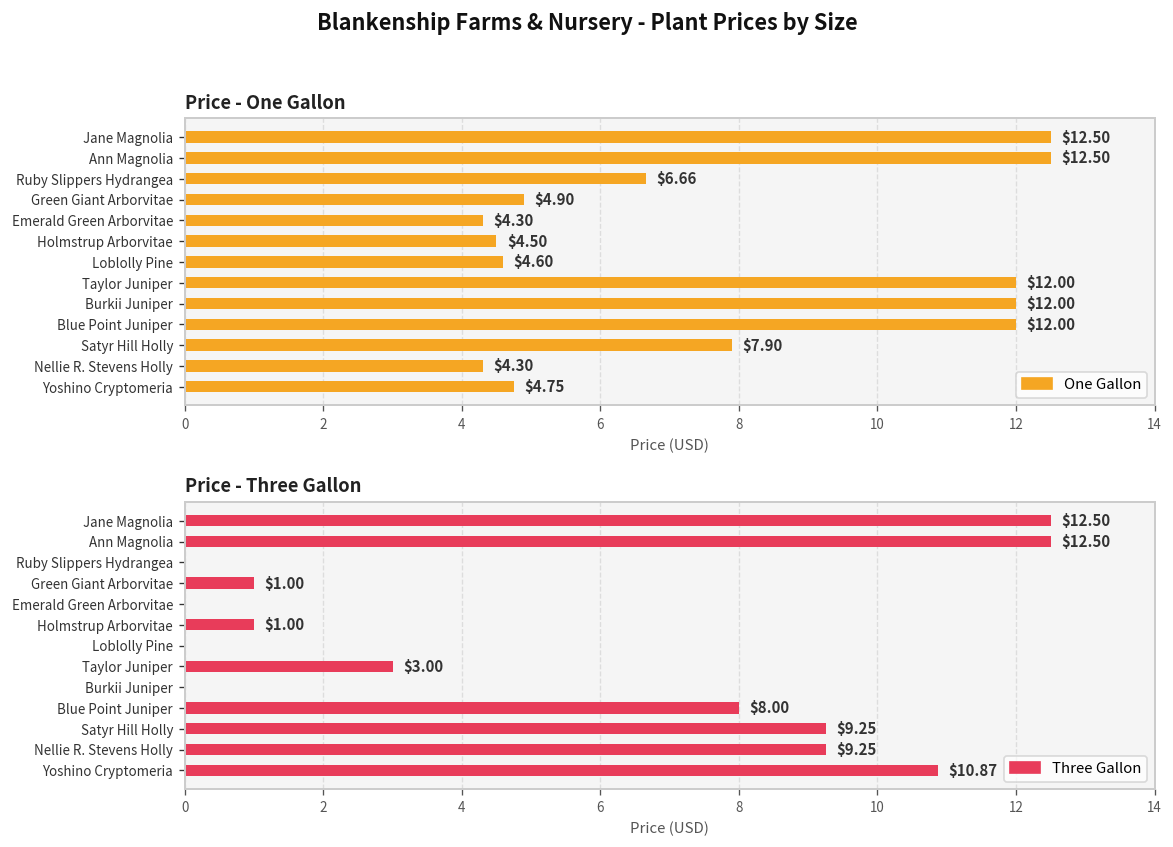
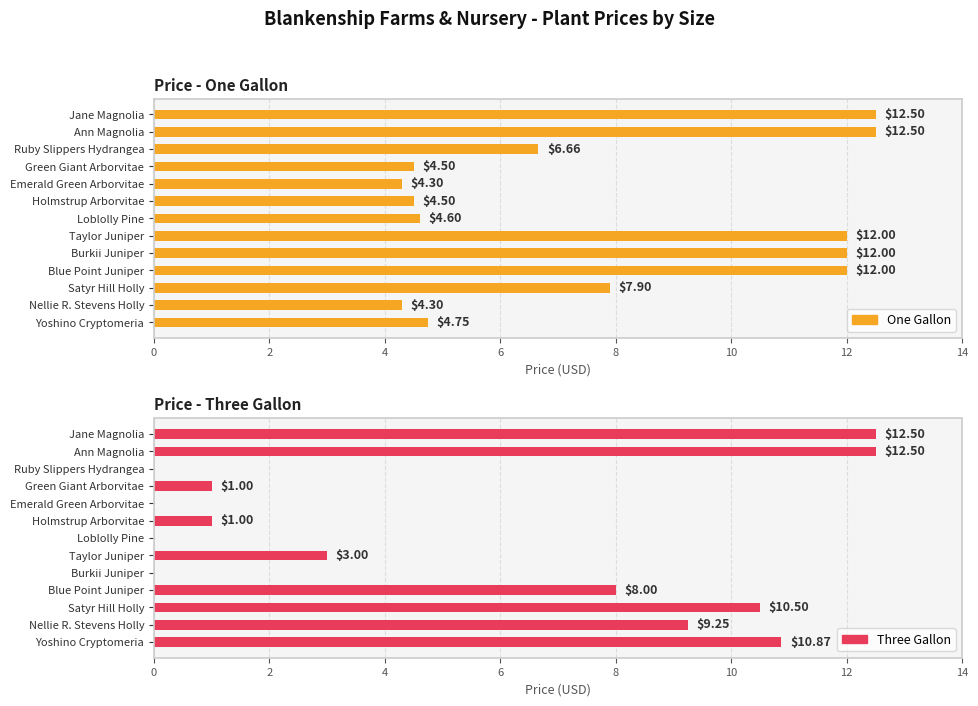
  {
    "Price - One Gallon": {
      "Jane Magnolia": "$12.50",
      "Ann Magnolia": "$12.50",
      "Ruby Slippers Hydrangea": "$6.66",
-     "Green Giant Arborvitae": "$4.90",
+     "Green Giant Arborvitae": "$4.50",
      "Emerald Green Arborvitae": "$4.30",
      "Holmstrup Arborvitae": "$4.50",
      "Loblolly Pine": "$4.60",
      "Taylor Juniper": "$12.00",
      "Burkii Juniper": "$12.00",
      "Blue Point Juniper": "$12.00",
      "Satyr Hill Holly": "$7.90",
      "Nellie R. Stevens Holly": "$4.30",
      "Yoshino Cryptomeria": "$4.75"
    },
    "Price - Three Gallon": {
      "Jane Magnolia": "$12.50",
      "Ann Magnolia": "$12.50",
      "Green Giant Arborvitae": "$1.00",
      "Holmstrup Arborvitae": "$1.00",
      "Taylor Juniper": "$3.00",
      "Blue Point Juniper": "$8.00",
-     "Satyr Hill Holly": "$9.25",
+     "Satyr Hill Holly": "$10.50",
      "Nellie R. Stevens Holly": "$9.25",
      "Yoshino Cryptomeria": "$10.87"
    }
  }
